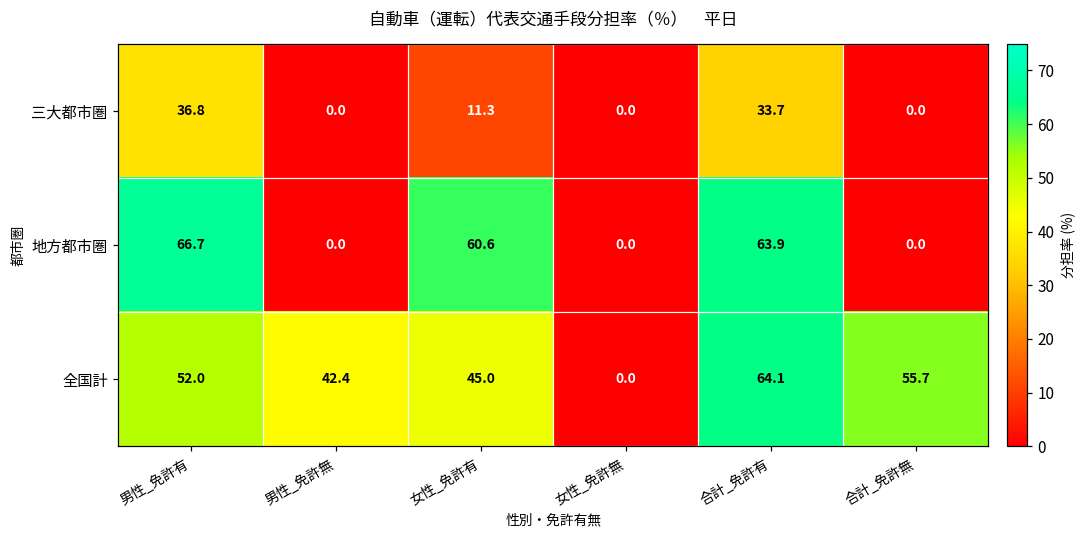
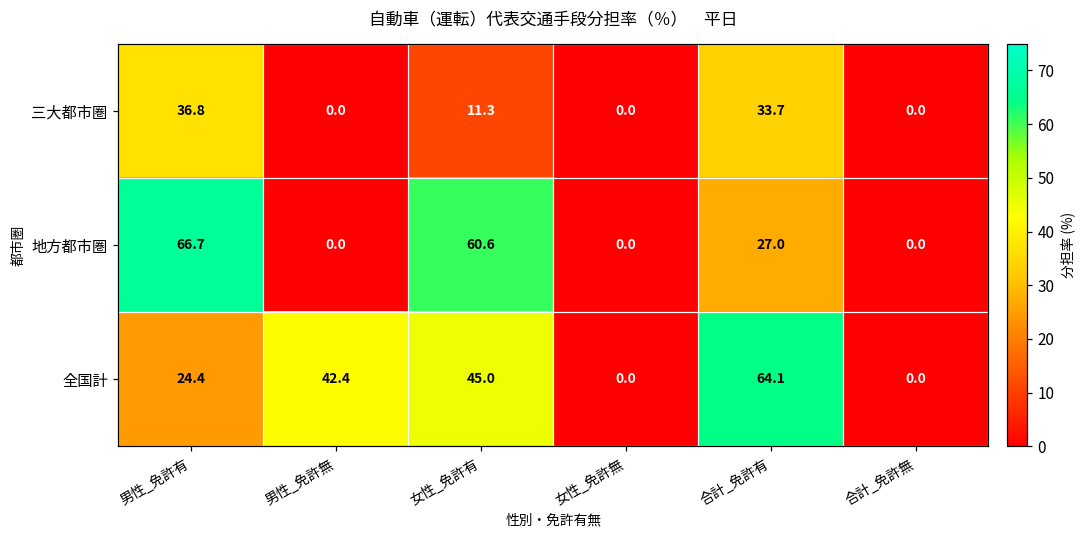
  {
    "三大都市圏": {
      "男性_免許有": 36.8,
      "男性_免許無": 0.0,
      "女性_免許有": 11.3,
      "女性_免許無": 0.0,
      "合計_免許有": 33.7,
      "合計_免許無": 0.0
    },
    "地方都市圏": {
      "男性_免許有": 66.7,
      "男性_免許無": 0.0,
      "女性_免許有": 60.6,
      "女性_免許無": 0.0,
-     "合計_免許有": 63.9,
+     "合計_免許有": 27.0,
      "合計_免許無": 0.0
    },
    "全国計": {
-     "男性_免許有": 52.0,
+     "男性_免許有": 24.4,
      "男性_免許無": 42.4,
      "女性_免許有": 45.0,
      "女性_免許無": 0.0,
      "合計_免許有": 64.1,
-     "合計_免許無": 55.7
+     "合計_免許無": 0.0
    }
  }
